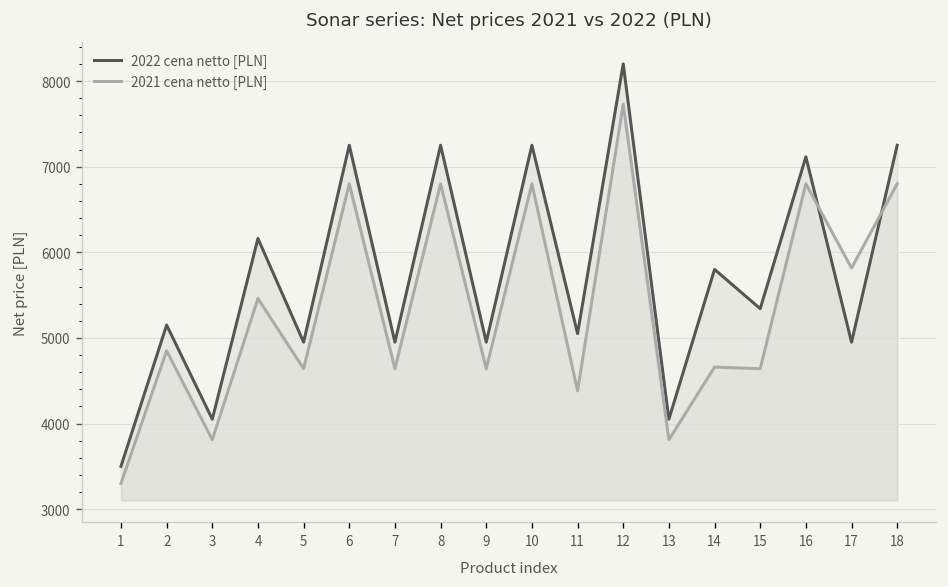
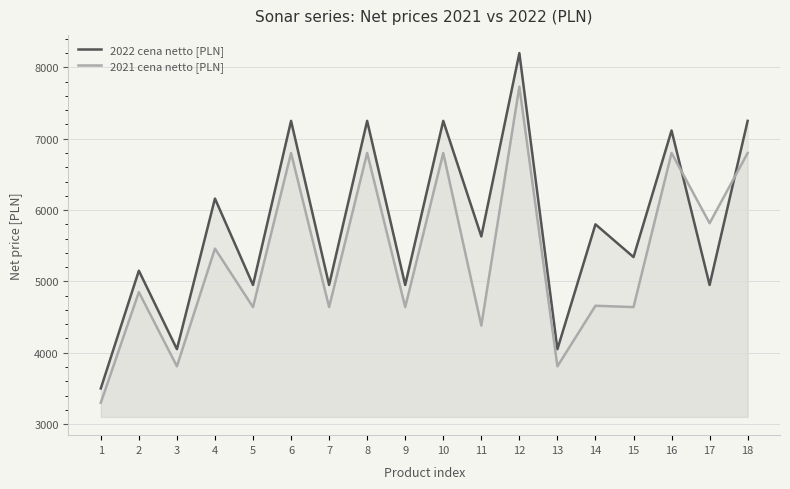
  {
    "2022 cena netto [PLN]": {
      "1": 3500,
      "2": 5200,
      "3": 4100,
      "4": 6200,
      "5": 5000,
      "6": 7300,
      "7": 5000,
      "8": 7300,
      "9": 5000,
      "10": 7300,
-     "11": 5100,
+     "11": 5600,
      "12": 8200,
      "13": 4100,
      "14": 5800,
      "15": 5300,
      "16": 7100,
      "17": 5000,
      "18": 7300
    },
    "2021 cena netto [PLN]": {
      "1": 3300,
      "2": 4900,
      "3": 3800,
      "4": 5500,
      "5": 4600,
      "6": 6800,
      "7": 4600,
      "8": 6800,
      "9": 4600,
      "10": 6800,
      "11": 4400,
      "12": 7700,
      "13": 3800,
      "14": 4700,
      "15": 4600,
      "16": 6800,
      "17": 5800,
      "18": 6800
    }
  }
